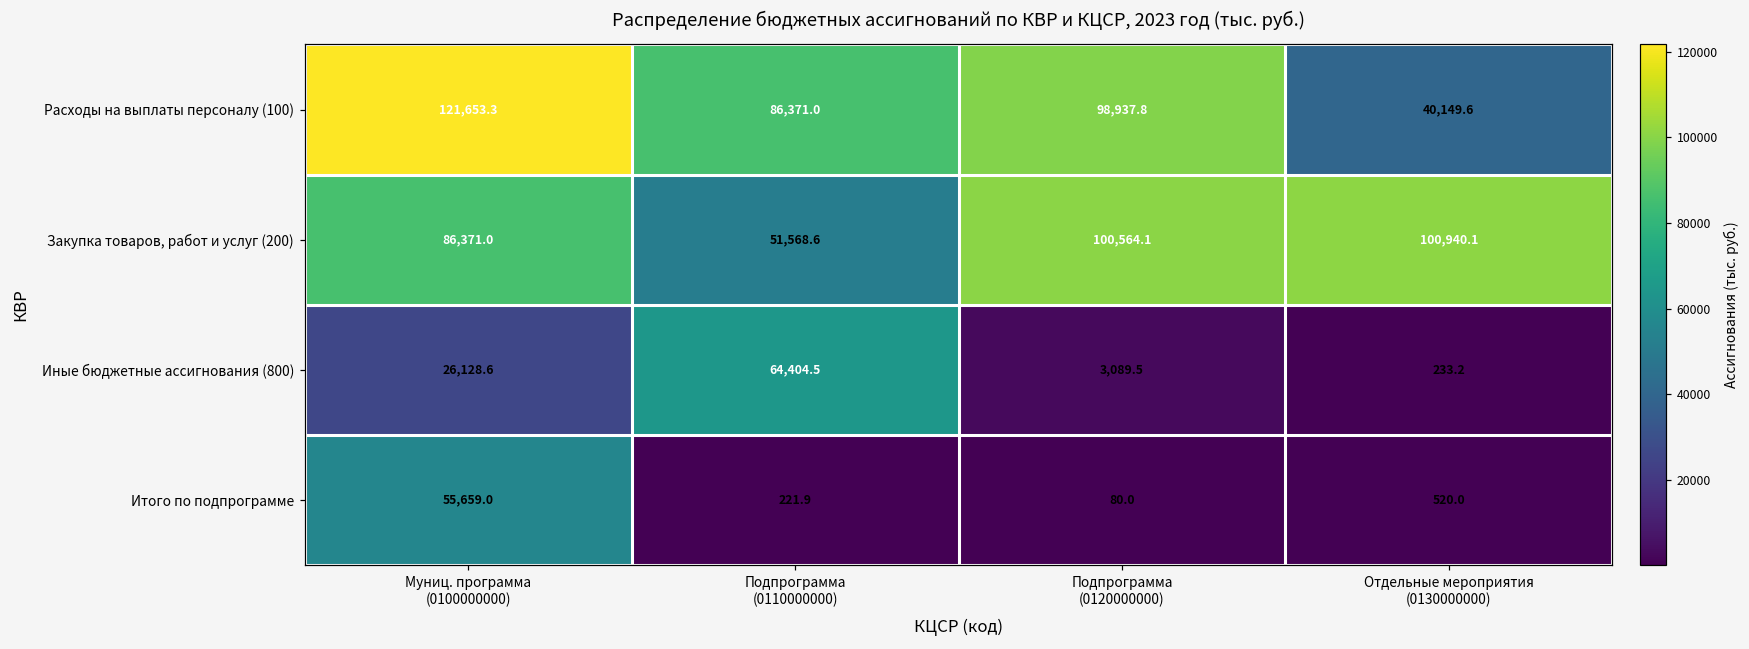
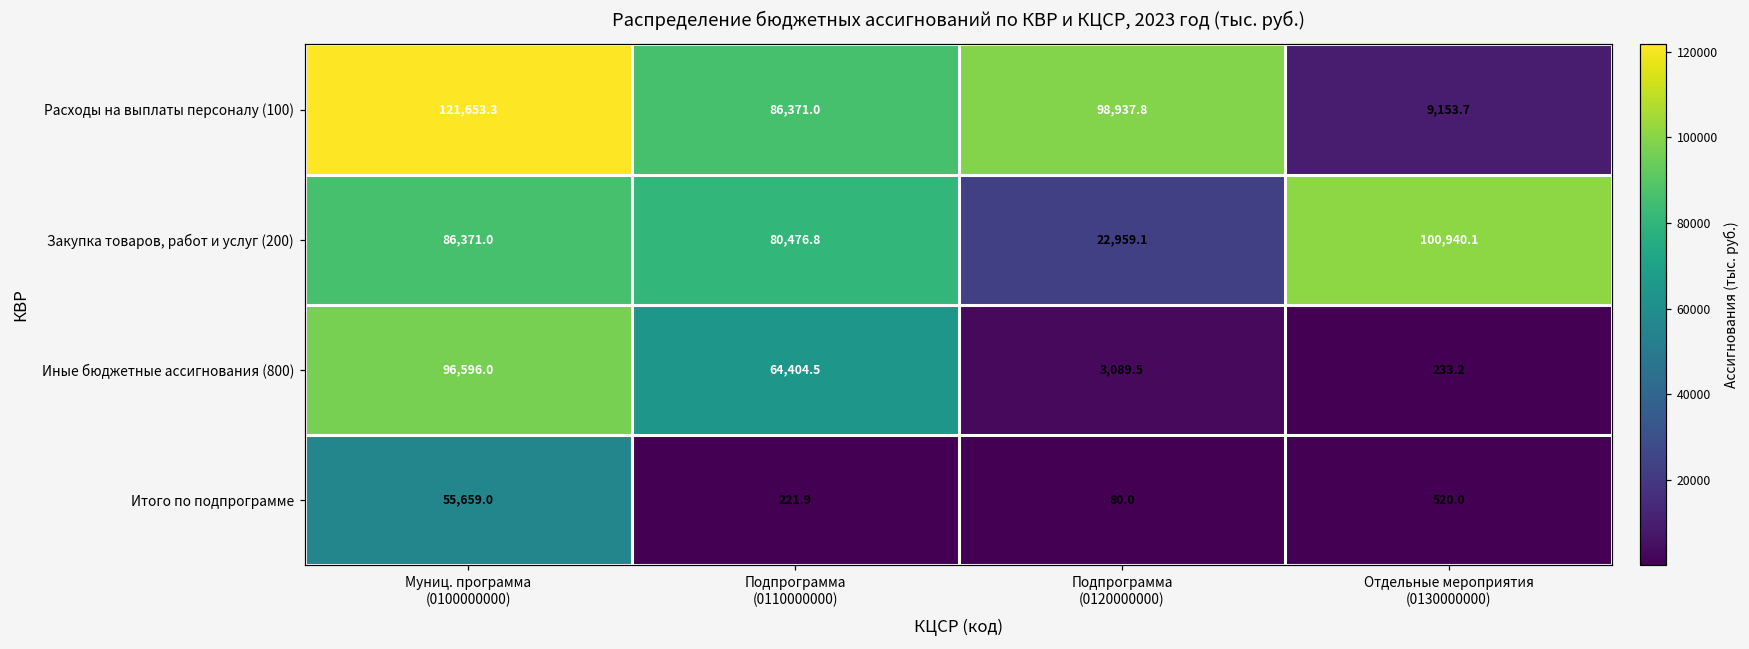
  {
    "Расходы на выплаты персоналу (100)": {
      "Муниц. программа (0100000000)": "121,653.3",
      "Подпрограмма (0110000000)": "86,371.0",
      "Подпрограмма (0120000000)": "98,937.8",
-     "Отдельные мероприятия (0130000000)": "40,149.6"
+     "Отдельные мероприятия (0130000000)": "9,153.7"
    },
    "Закупка товаров, работ и услуг (200)": {
      "Муниц. программа (0100000000)": "86,371.0",
-     "Подпрограмма (0110000000)": "51,568.6",
-     "Подпрограмма (0120000000)": "100,564.1",
+     "Подпрограмма (0110000000)": "80,476.8",
+     "Подпрограмма (0120000000)": "22,959.1",
      "Отдельные мероприятия (0130000000)": "100,940.1"
    },
    "Иные бюджетные ассигнования (800)": {
-     "Муниц. программа (0100000000)": "26,128.6",
+     "Муниц. программа (0100000000)": "96,596.0",
      "Подпрограмма (0110000000)": "64,404.5",
      "Подпрограмма (0120000000)": "3,089.5",
      "Отдельные мероприятия (0130000000)": "233.2"
    },
    "Итого по подпрограмме": {
      "Муниц. программа (0100000000)": "55,659.0",
      "Подпрограмма (0110000000)": "221.9",
      "Подпрограмма (0120000000)": "80.0",
      "Отдельные мероприятия (0130000000)": "520.0"
    }
  }
